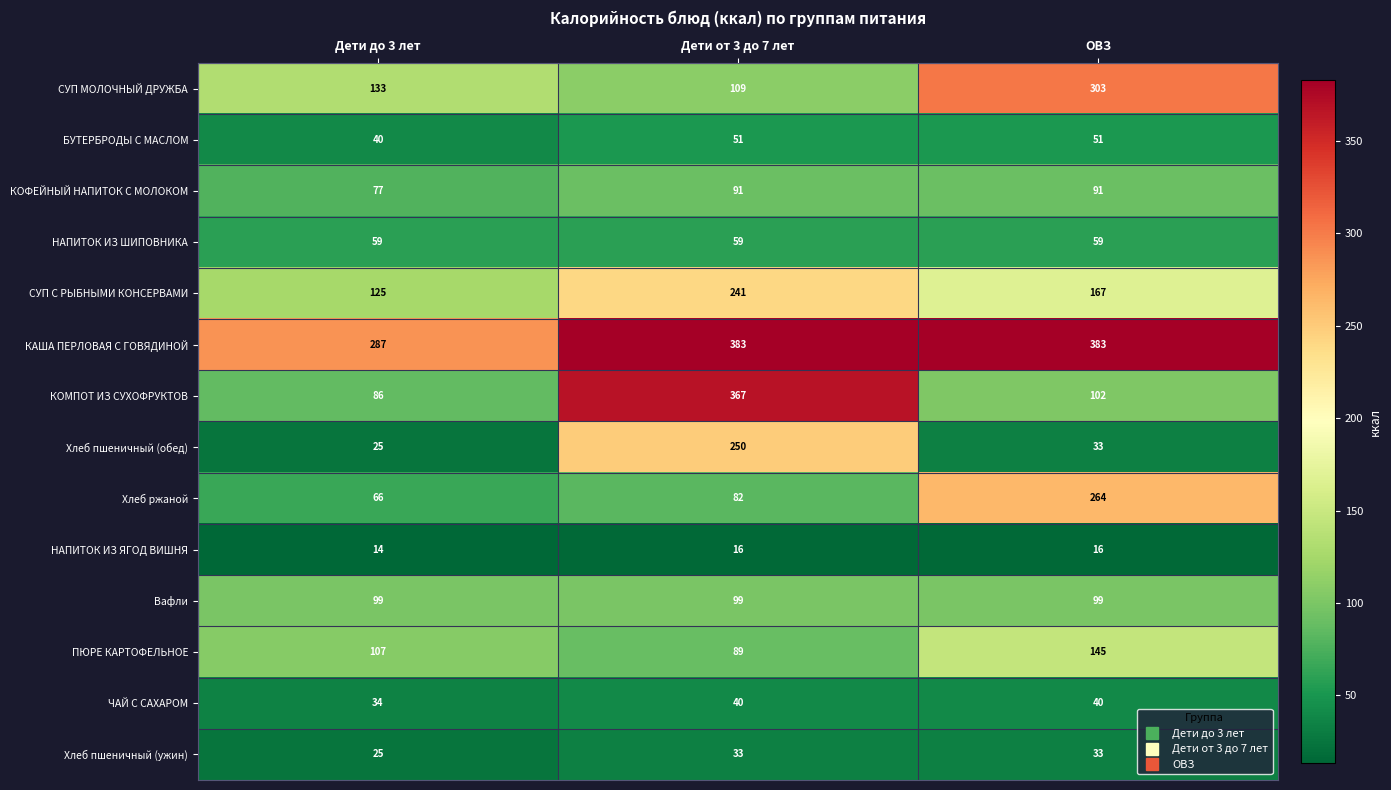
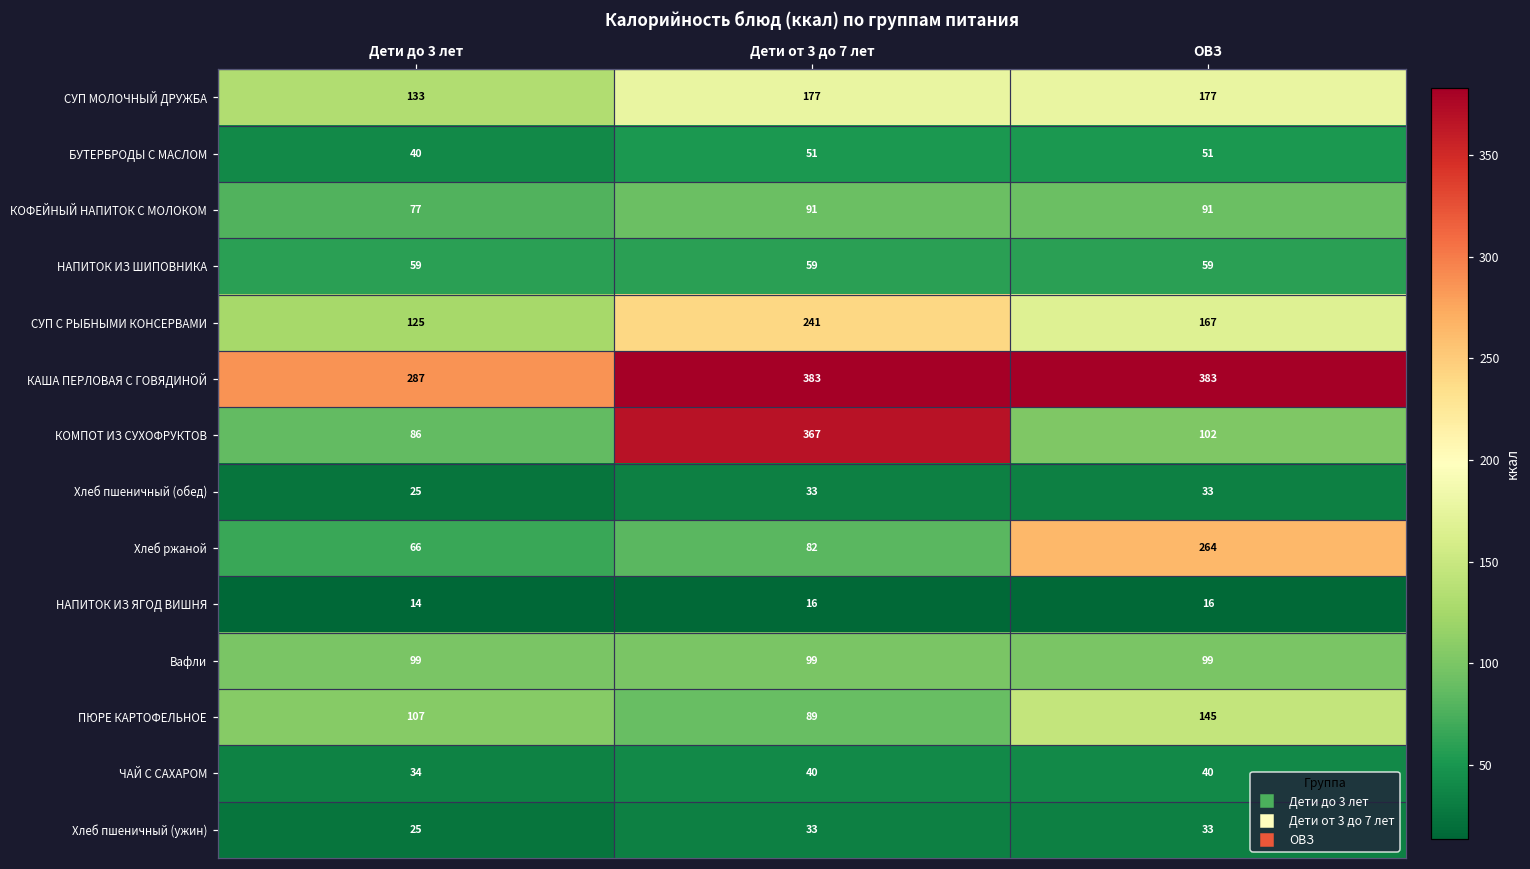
  {
    "СУП МОЛОЧНЫЙ ДРУЖБА": {
      "Дети до 3 лет": 133,
-     "Дети от 3 до 7 лет": 109,
-     "ОВЗ": 303
+     "Дети от 3 до 7 лет": 177,
+     "ОВЗ": 177
    },
    "БУТЕРБРОДЫ С МАСЛОМ": {
      "Дети до 3 лет": 40,
      "Дети от 3 до 7 лет": 51,
      "ОВЗ": 51
    },
    "КОФЕЙНЫЙ НАПИТОК С МОЛОКОМ": {
      "Дети до 3 лет": 77,
      "Дети от 3 до 7 лет": 91,
      "ОВЗ": 91
    },
    "НАПИТОК ИЗ ШИПОВНИКА": {
      "Дети до 3 лет": 59,
      "Дети от 3 до 7 лет": 59,
      "ОВЗ": 59
    },
    "СУП С РЫБНЫМИ КОНСЕРВАМИ": {
      "Дети до 3 лет": 125,
      "Дети от 3 до 7 лет": 241,
      "ОВЗ": 167
    },
    "КАША ПЕРЛОВАЯ С ГОВЯДИНОЙ": {
      "Дети до 3 лет": 287,
      "Дети от 3 до 7 лет": 383,
      "ОВЗ": 383
    },
    "КОМПОТ ИЗ СУХОФРУКТОВ": {
      "Дети до 3 лет": 86,
      "Дети от 3 до 7 лет": 367,
      "ОВЗ": 102
    },
    "Хлеб пшеничный (обед)": {
      "Дети до 3 лет": 25,
-     "Дети от 3 до 7 лет": 250,
+     "Дети от 3 до 7 лет": 33,
      "ОВЗ": 33
    },
    "Хлеб ржаной": {
      "Дети до 3 лет": 66,
      "Дети от 3 до 7 лет": 82,
      "ОВЗ": 264
    },
    "НАПИТОК ИЗ ЯГОД ВИШНЯ": {
      "Дети до 3 лет": 14,
      "Дети от 3 до 7 лет": 16,
      "ОВЗ": 16
    },
    "Вафли": {
      "Дети до 3 лет": 99,
      "Дети от 3 до 7 лет": 99,
      "ОВЗ": 99
    },
    "ПЮРЕ КАРТОФЕЛЬНОЕ": {
      "Дети до 3 лет": 107,
      "Дети от 3 до 7 лет": 89,
      "ОВЗ": 145
    },
    "ЧАЙ С САХАРОМ": {
      "Дети до 3 лет": 34,
      "Дети от 3 до 7 лет": 40,
      "ОВЗ": 40
    },
    "Хлеб пшеничный (ужин)": {
      "Дети до 3 лет": 25,
      "Дети от 3 до 7 лет": 33,
      "ОВЗ": 33
    }
  }
